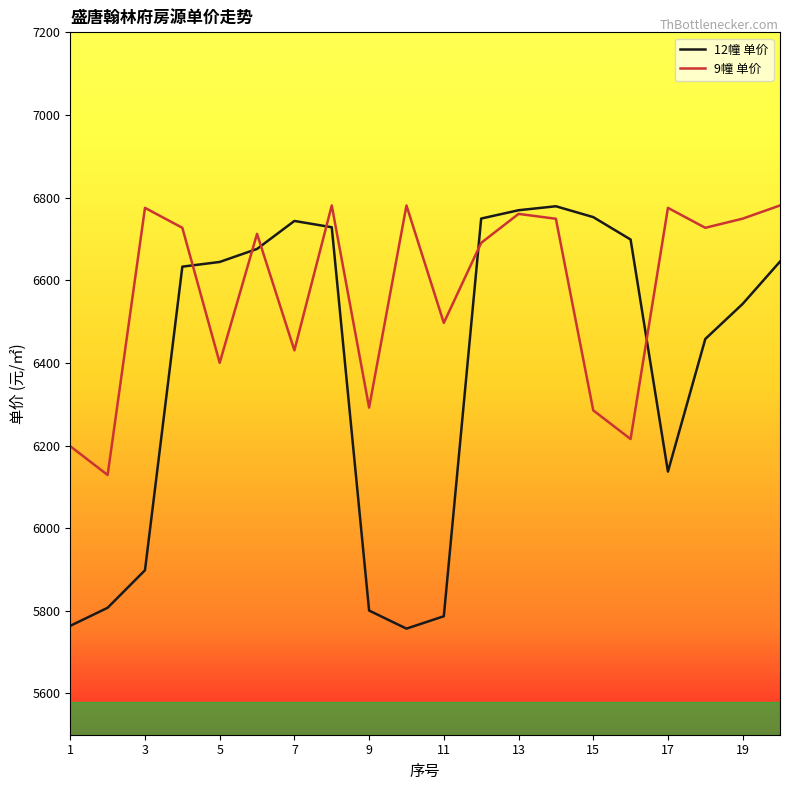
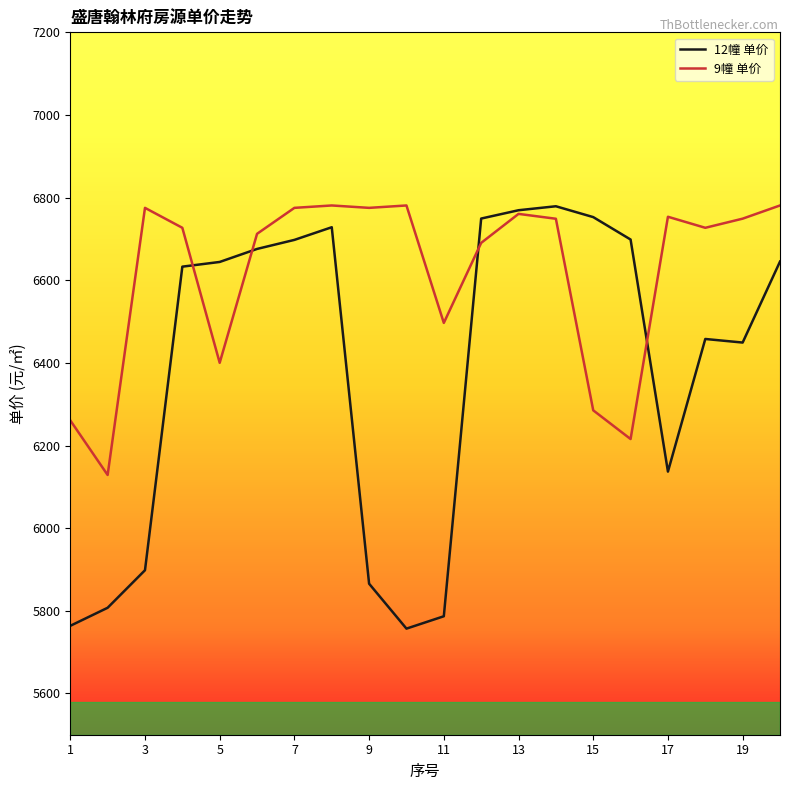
  {
    "12幢 单价": {
      "1": 5760,
      "3": 5900,
      "5": 6640,
-     "7": 6740,
-     "9": 5800,
+     "7": 6700,
+     "9": 5870,
      "11": 5790,
      "13": 6770,
      "15": 6750,
      "17": 6140,
-     "19": 6540
+     "19": 6450
    },
    "9幢 单价": {
-     "1": 6200,
+     "1": 6260,
      "3": 6780,
      "5": 6400,
-     "7": 6430,
-     "9": 6290,
+     "7": 6780,
+     "9": 6780,
      "11": 6500,
      "13": 6760,
      "15": 6290,
-     "17": 6780,
+     "17": 6750,
      "19": 6750
    }
  }
